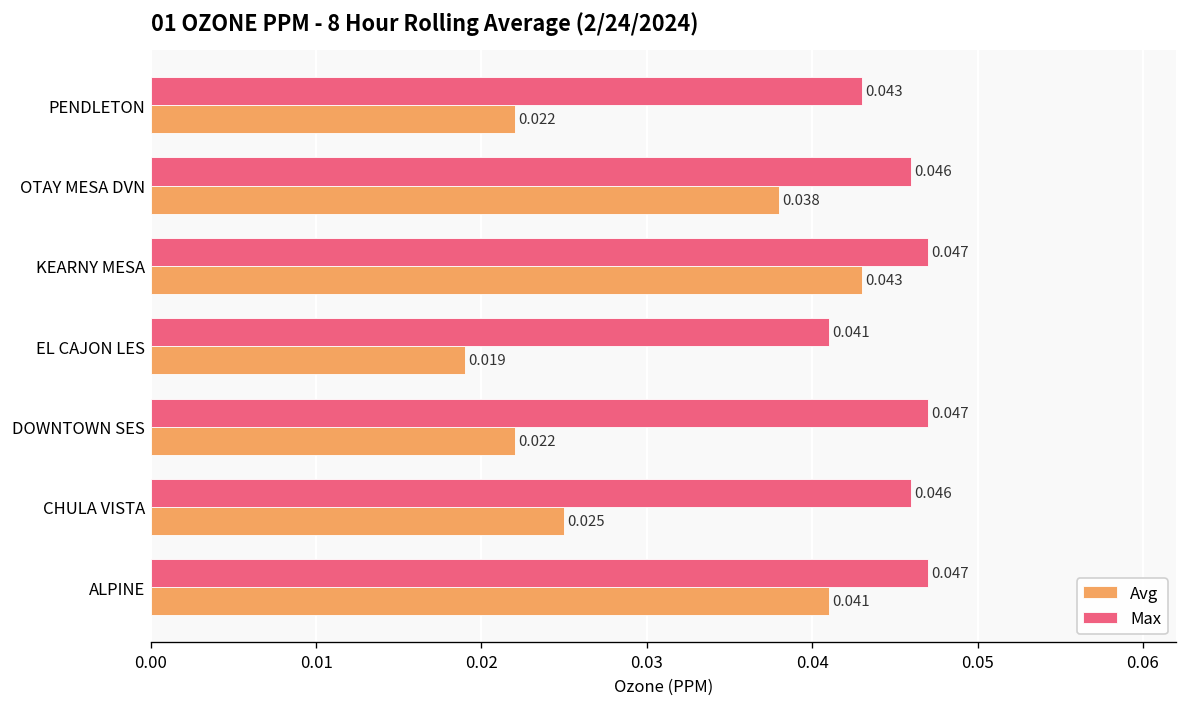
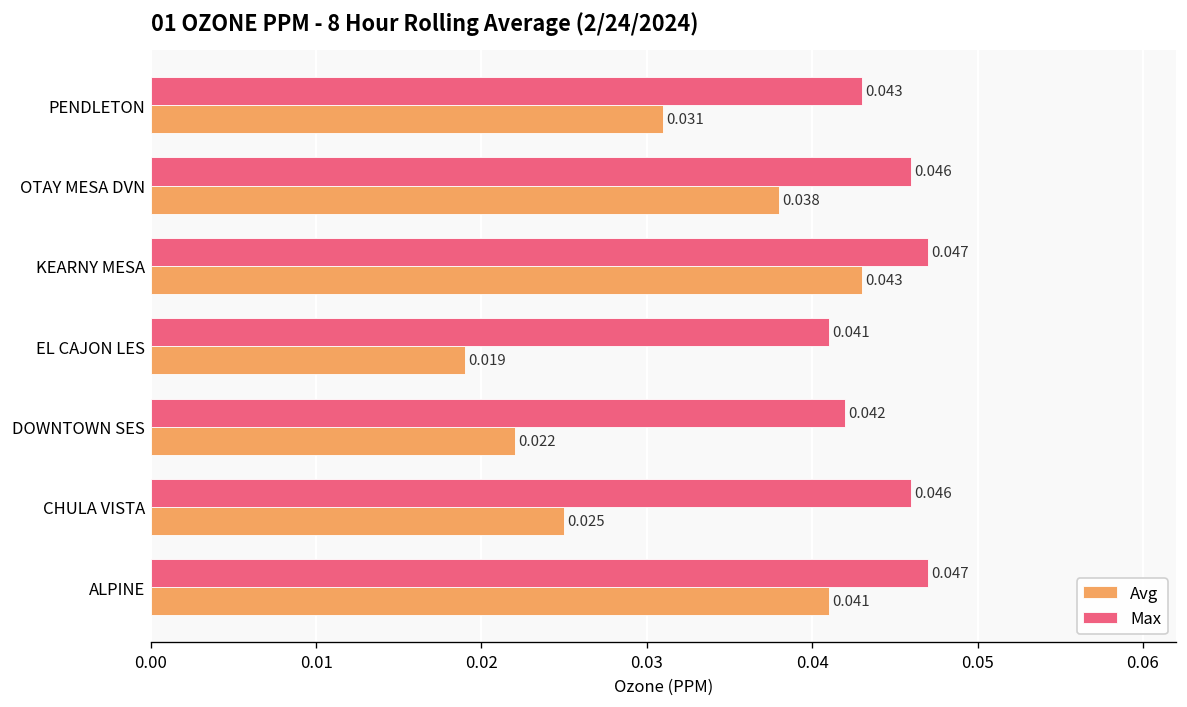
  {
    "Avg": {
-     "PENDLETON": 0.022,
+     "PENDLETON": 0.031,
      "OTAY MESA DVN": 0.038,
      "KEARNY MESA": 0.043,
      "EL CAJON LES": 0.019,
      "DOWNTOWN SES": 0.022,
      "CHULA VISTA": 0.025,
      "ALPINE": 0.041
    },
    "Max": {
      "PENDLETON": 0.043,
      "OTAY MESA DVN": 0.046,
      "KEARNY MESA": 0.047,
      "EL CAJON LES": 0.041,
-     "DOWNTOWN SES": 0.047,
+     "DOWNTOWN SES": 0.042,
      "CHULA VISTA": 0.046,
      "ALPINE": 0.047
    }
  }
